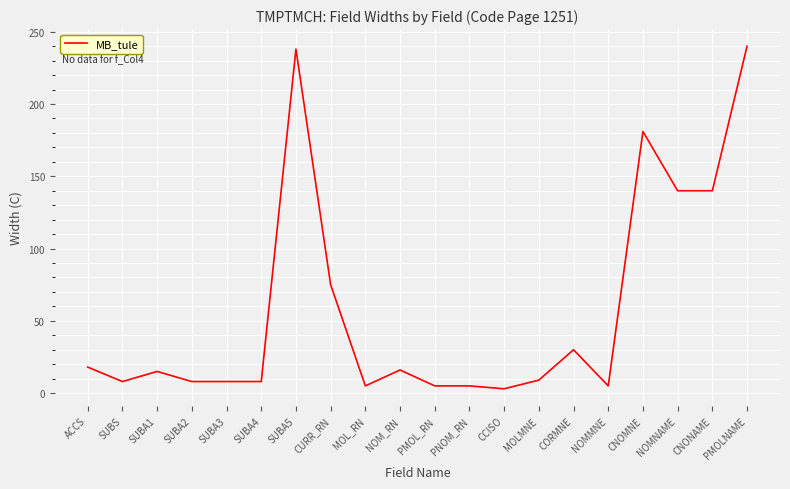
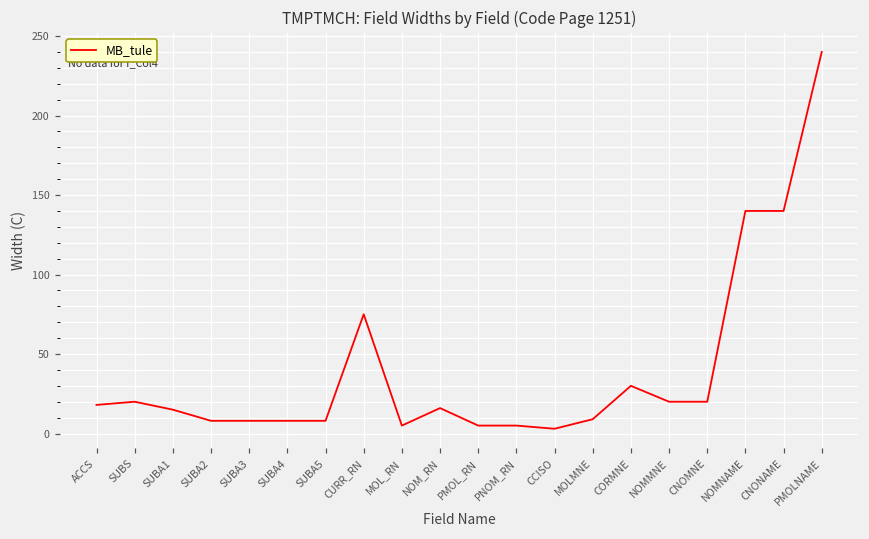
  {
    "ACCS": 18,
-   "SUBS": 8,
+   "SUBS": 20,
    "SUBA1": 15,
    "SUBA2": 8,
    "SUBA3": 8,
    "SUBA4": 8,
-   "SUBA5": 238,
+   "SUBA5": 8,
    "CURR_RN": 75,
    "MOL_RN": 5,
    "NOM_RN": 16,
    "PMOL_RN": 5,
    "PNOM_RN": 5,
    "CCISO": 3,
    "MOLMNE": 9,
    "CORMNE": 30,
-   "NOMMNE": 5,
-   "CNOMNE": 181,
+   "NOMMNE": 20,
+   "CNOMNE": 20,
    "NOMNAME": 140,
    "CNONAME": 140,
    "PMOLNAME": 240
  }
